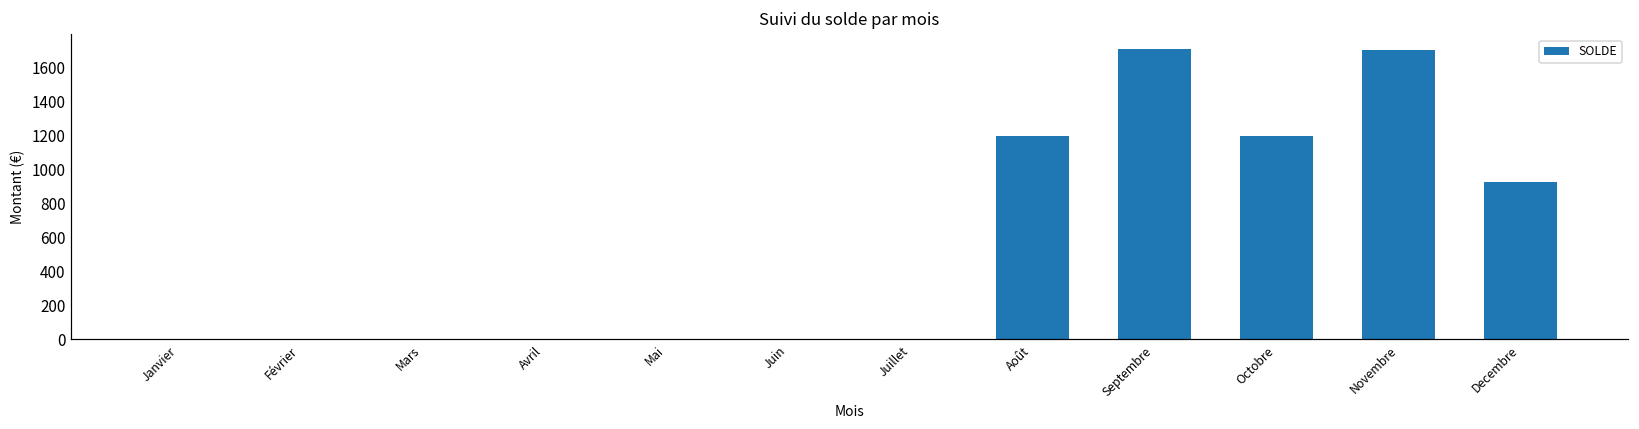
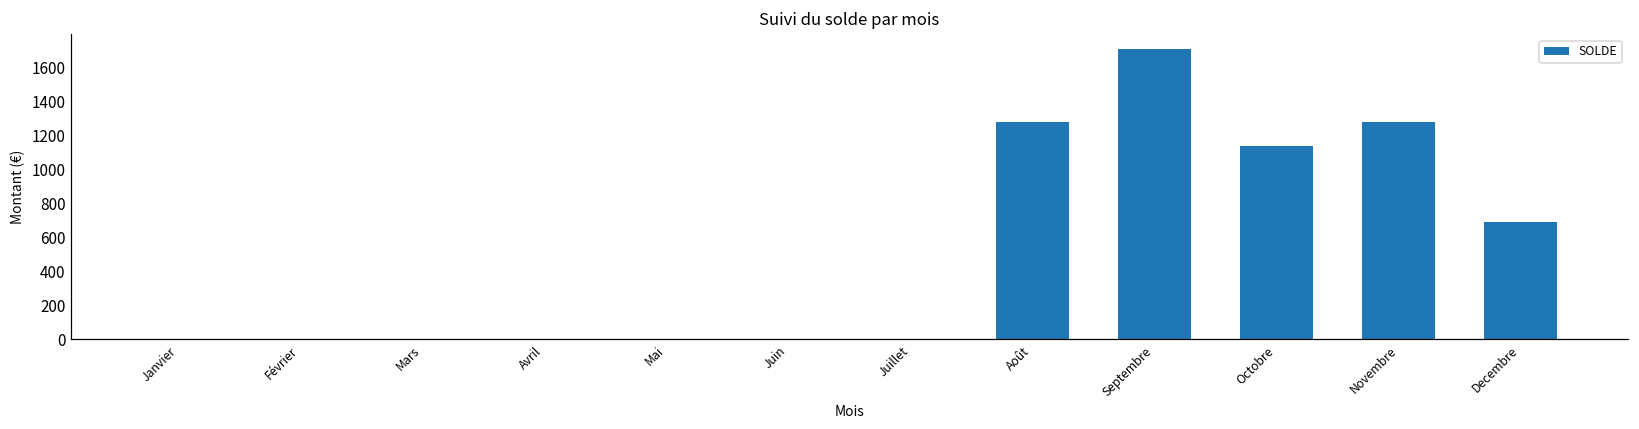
  {
    "Janvier": 0,
    "Février": 0,
    "Mars": 0,
    "Avril": 0,
    "Mai": 0,
    "Juin": 0,
    "Juillet": 0,
-   "Août": 1200,
+   "Août": 1280,
    "Septembre": 1710,
-   "Octobre": 1190,
-   "Novembre": 1700,
-   "Decembre": 930
+   "Octobre": 1140,
+   "Novembre": 1280,
+   "Decembre": 690
  }
